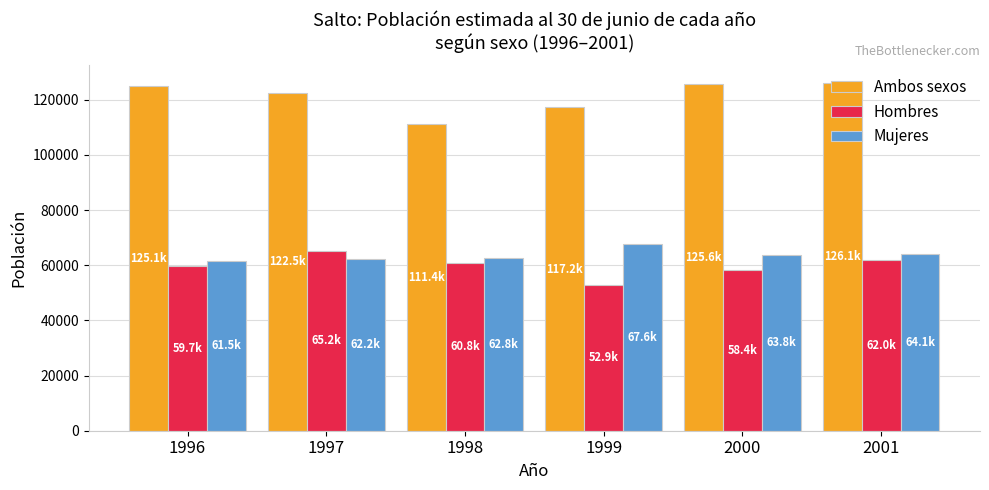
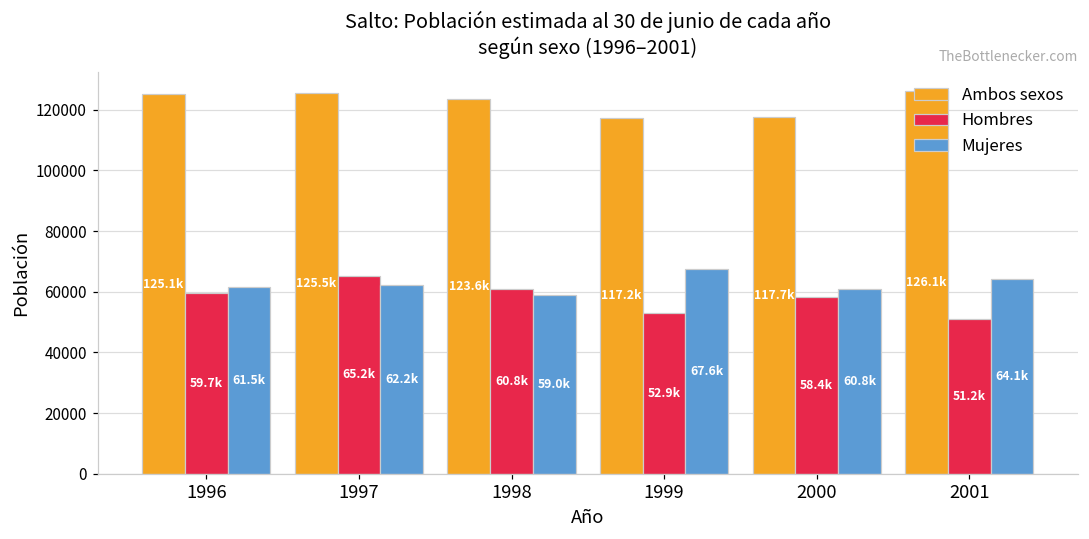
  {
    "Ambos sexos": {
      "1996": "125.1k",
-     "1997": "122.5k",
-     "1998": "111.4k",
+     "1997": "125.5k",
+     "1998": "123.6k",
      "1999": "117.2k",
-     "2000": "125.6k",
+     "2000": "117.7k",
      "2001": "126.1k"
    },
    "Hombres": {
      "1996": "59.7k",
      "1997": "65.2k",
      "1998": "60.8k",
      "1999": "52.9k",
      "2000": "58.4k",
-     "2001": "62.0k"
+     "2001": "51.2k"
    },
    "Mujeres": {
      "1996": "61.5k",
      "1997": "62.2k",
-     "1998": "62.8k",
+     "1998": "59.0k",
      "1999": "67.6k",
-     "2000": "63.8k",
+     "2000": "60.8k",
      "2001": "64.1k"
    }
  }
